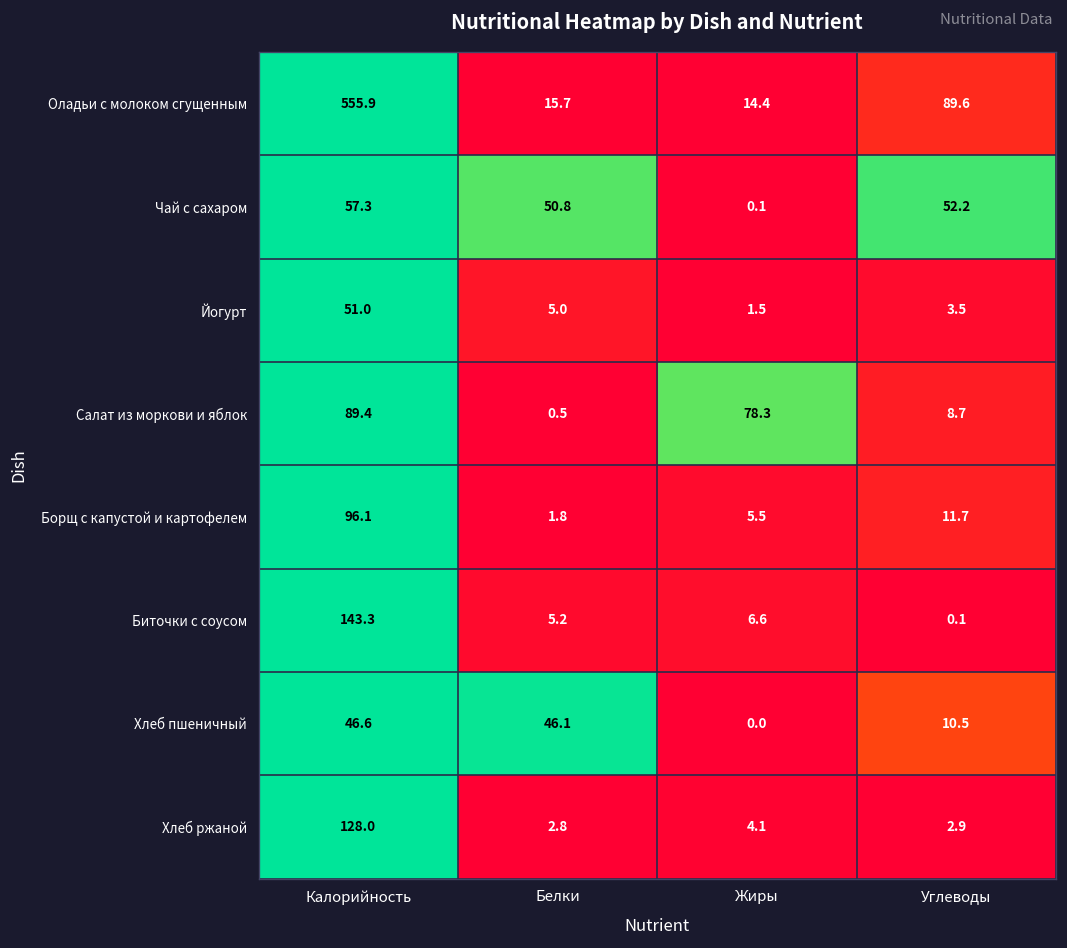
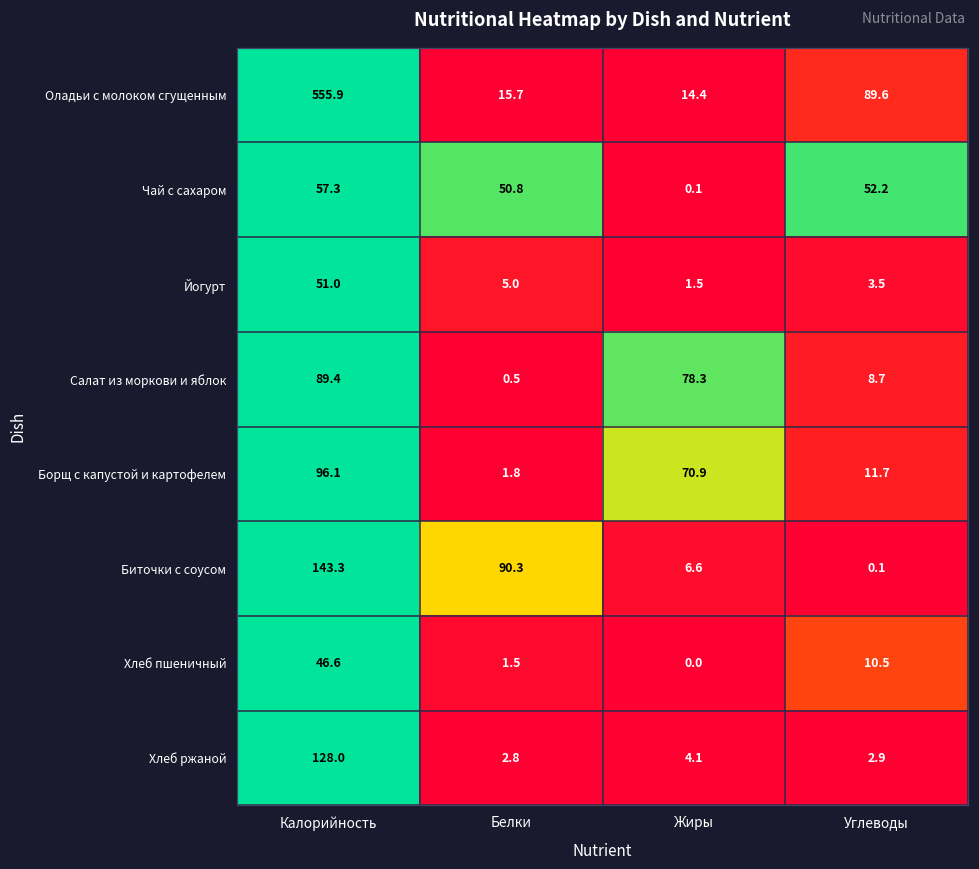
  {
    "Оладьи с молоком сгущенным": {
      "Калорийность": 555.9,
      "Белки": 15.7,
      "Жиры": 14.4,
      "Углеводы": 89.6
    },
    "Чай с сахаром": {
      "Калорийность": 57.3,
      "Белки": 50.8,
      "Жиры": 0.1,
      "Углеводы": 52.2
    },
    "Йогурт": {
      "Калорийность": 51.0,
      "Белки": 5.0,
      "Жиры": 1.5,
      "Углеводы": 3.5
    },
    "Салат из моркови и яблок": {
      "Калорийность": 89.4,
      "Белки": 0.5,
      "Жиры": 78.3,
      "Углеводы": 8.7
    },
    "Борщ с капустой и картофелем": {
      "Калорийность": 96.1,
      "Белки": 1.8,
-     "Жиры": 5.5,
+     "Жиры": 70.9,
      "Углеводы": 11.7
    },
    "Биточки с соусом": {
      "Калорийность": 143.3,
-     "Белки": 5.2,
+     "Белки": 90.3,
      "Жиры": 6.6,
      "Углеводы": 0.1
    },
    "Хлеб пшеничный": {
      "Калорийность": 46.6,
-     "Белки": 46.1,
+     "Белки": 1.5,
      "Жиры": 0.0,
      "Углеводы": 10.5
    },
    "Хлеб ржаной": {
      "Калорийность": 128.0,
      "Белки": 2.8,
      "Жиры": 4.1,
      "Углеводы": 2.9
    }
  }
